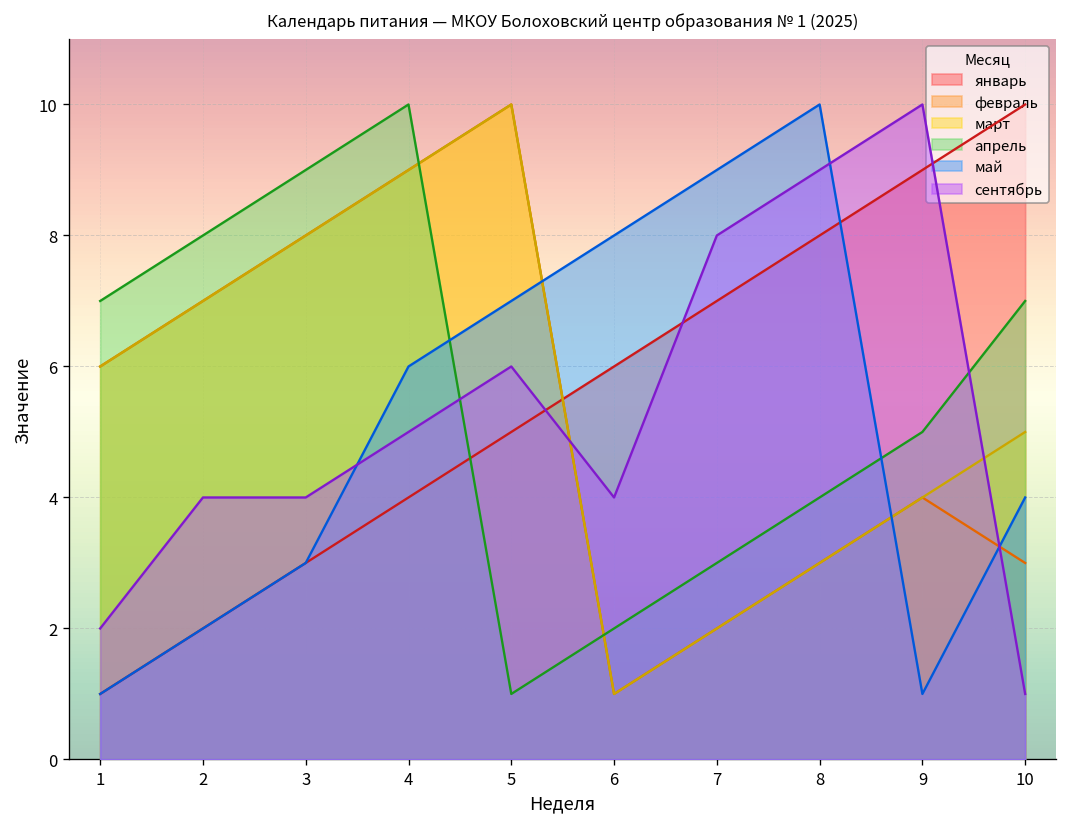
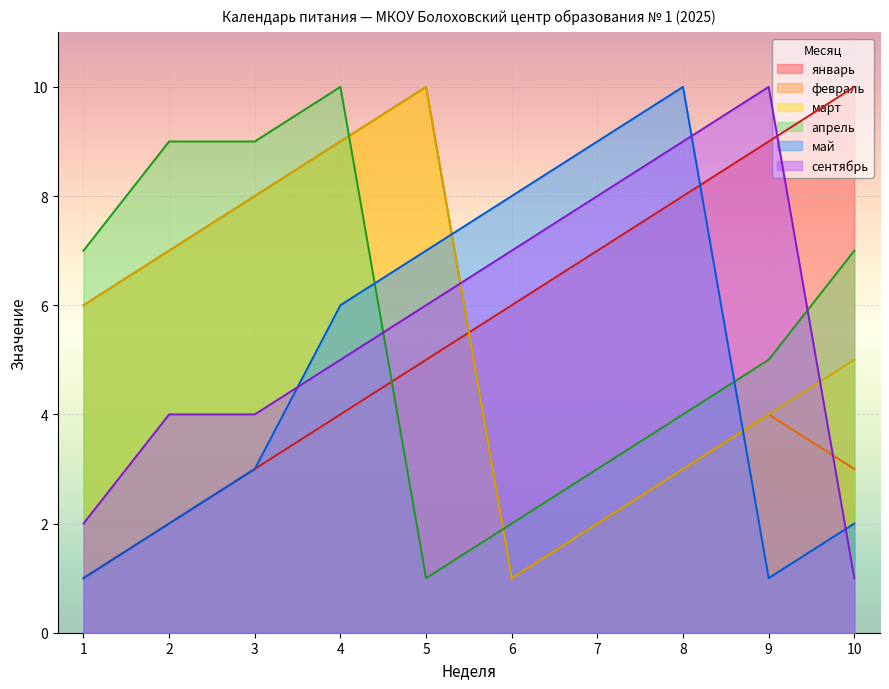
  {
    "апрель": {
      "1": 7,
-     "2": 8,
+     "2": 9,
      "3": 9,
      "4": 10,
      "5": 1,
      "6": 2,
      "7": 3,
      "8": 4,
      "9": 5,
      "10": 7
    },
    "май": {
      "4": 6,
      "5": 7,
      "6": 8,
      "7": 9,
      "8": 10,
      "9": 1,
-     "10": 4
+     "10": 2
    },
    "сентябрь": {
      "1": 2,
      "2": 4,
      "3": 4,
      "4": 5,
      "5": 6,
-     "6": 4,
+     "6": 7,
      "7": 8,
      "8": 9,
      "9": 10,
      "10": 1
    }
  }
